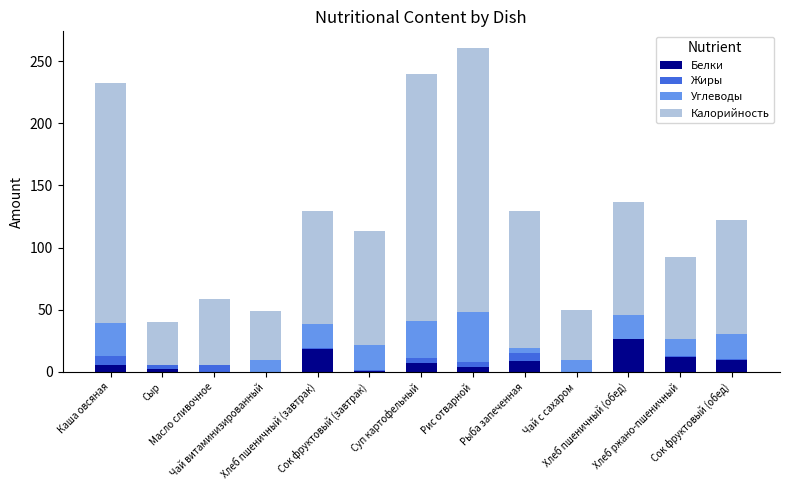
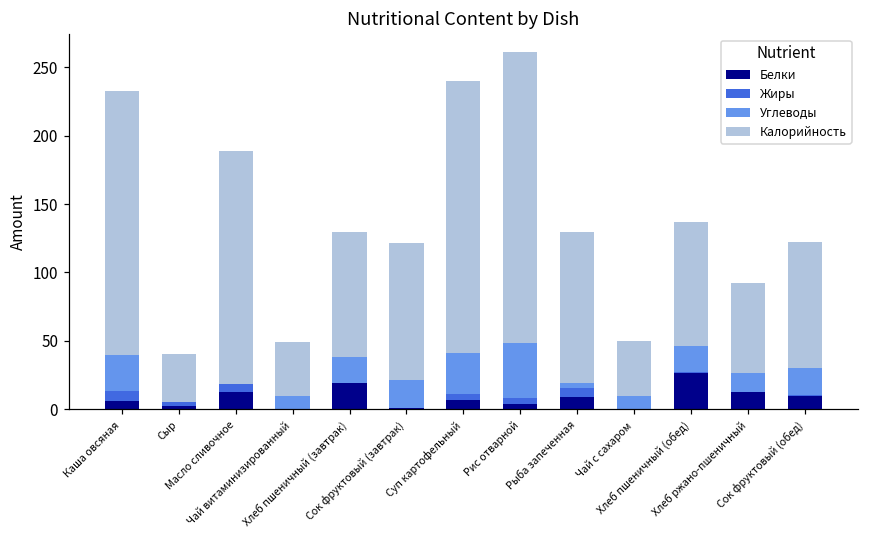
  {
    "Белки": {
      "Каша овсяная": 6,
      "Сыр": 3,
-     "Масло сливочное": 0,
+     "Масло сливочное": 12,
      "Чай витаминизированный": 0,
      "Хлеб пшеничный (завтрак)": 19,
      "Суп картофельный": 7,
      "Рис отварной": 4,
      "Рыба запеченная": 9,
      "Чай с сахаром": 0,
      "Хлеб пшеничный (обед)": 27,
      "Хлеб ржано-пшеничный": 12,
      "Сок фруктовый (обед)": 10
    },
    "Калорийность": {
      "Каша овсяная": 193,
      "Сыр": 35,
-     "Масло сливочное": 53,
+     "Масло сливочное": 171,
      "Чай витаминизированный": 39,
      "Хлеб пшеничный (завтрак)": 91,
-     "Сок фруктовый (завтрак)": 92,
+     "Сок фруктовый (завтрак)": 100,
      "Суп картофельный": 199,
      "Рис отварной": 213,
      "Рыба запеченная": 110,
      "Чай с сахаром": 40,
      "Хлеб пшеничный (обед)": 91,
      "Хлеб ржано-пшеничный": 66,
      "Сок фруктовый (обед)": 92
    }
  }
